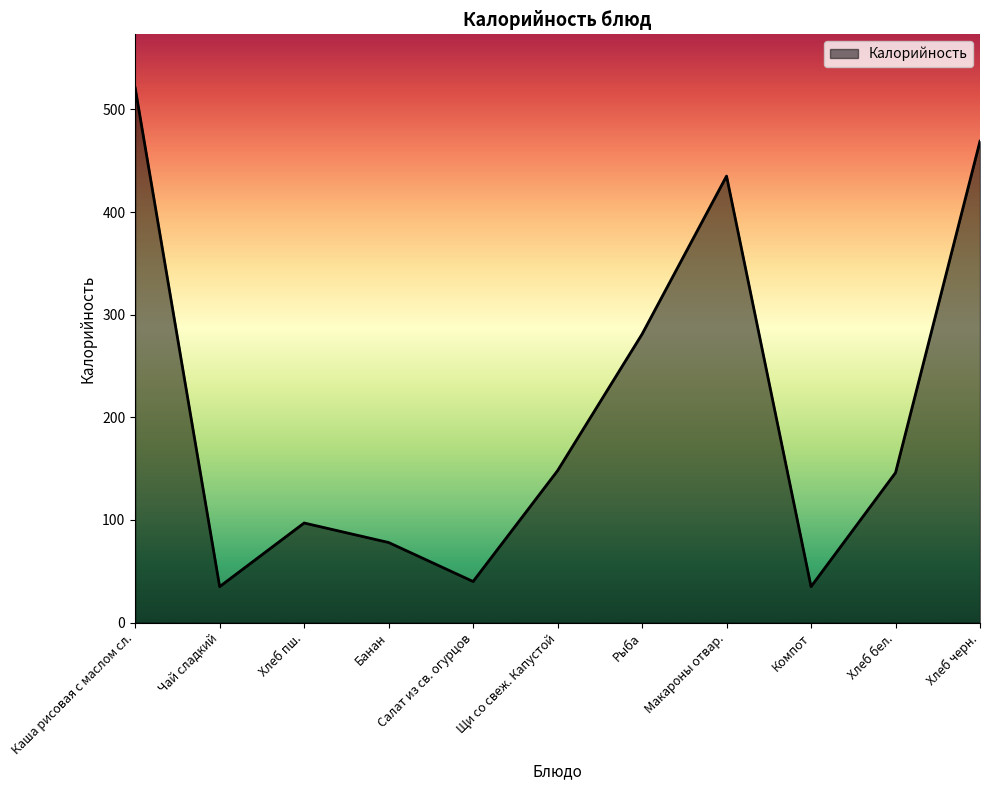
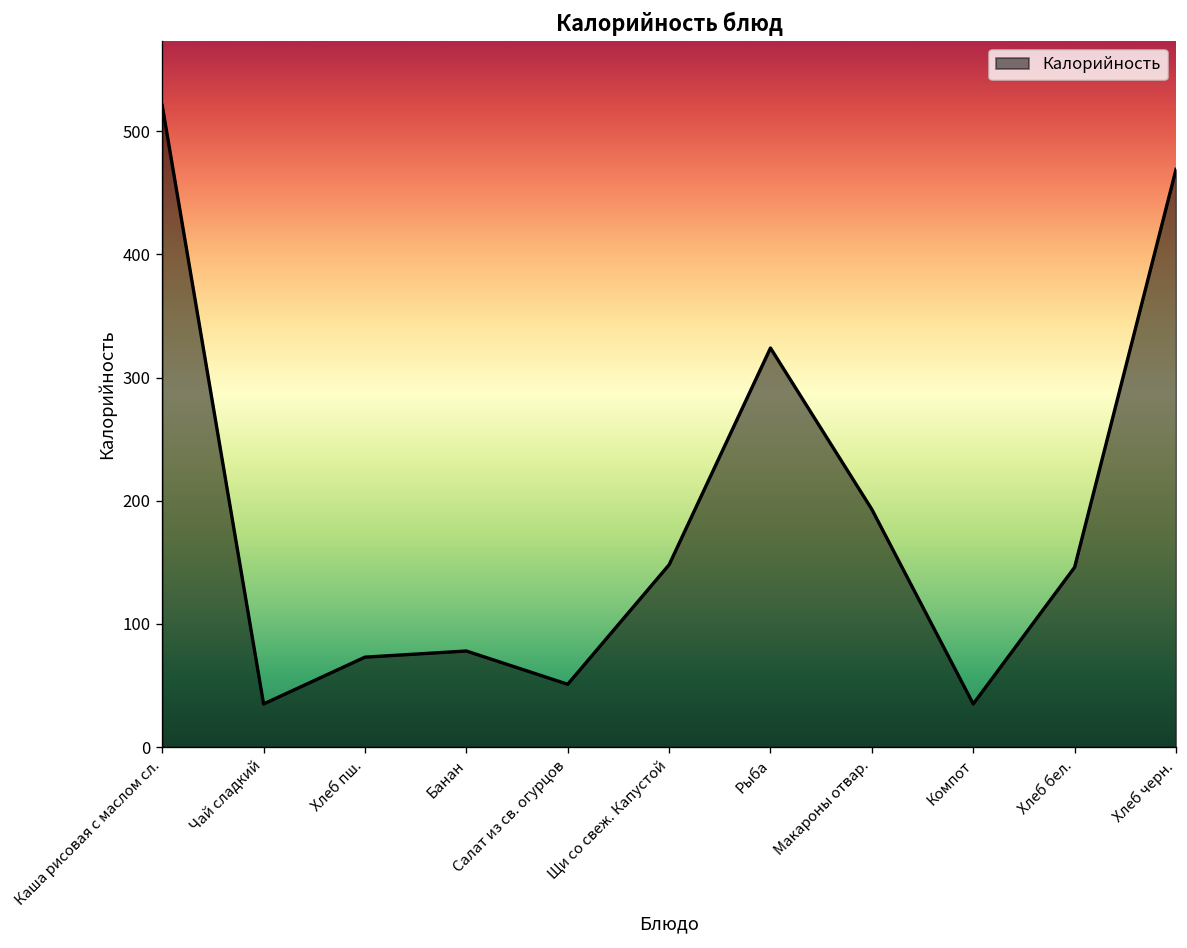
  {
    "Каша рисовая с маслом сл.": 521,
    "Чай сладкий": 35,
-   "Хлеб пш.": 97,
+   "Хлеб пш.": 73,
    "Банан": 78,
-   "Салат из св. огурцов": 40,
+   "Салат из св. огурцов": 51,
    "Щи со свеж. Капустой": 148,
-   "Рыба": 281,
-   "Макароны отвар.": 435,
+   "Рыба": 324,
+   "Макароны отвар.": 193,
    "Компот": 35,
    "Хлеб бел.": 146,
    "Хлеб черн.": 469
  }
